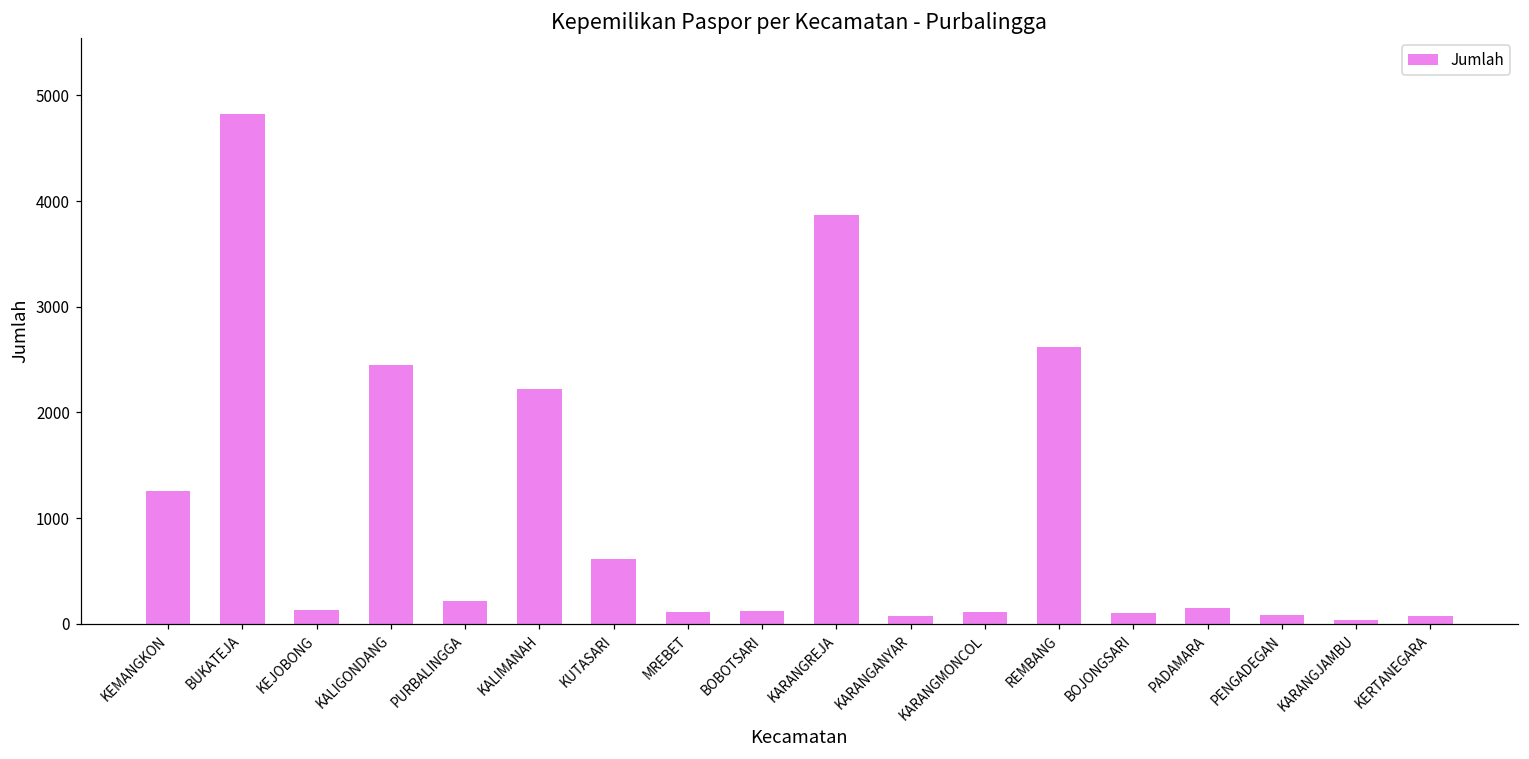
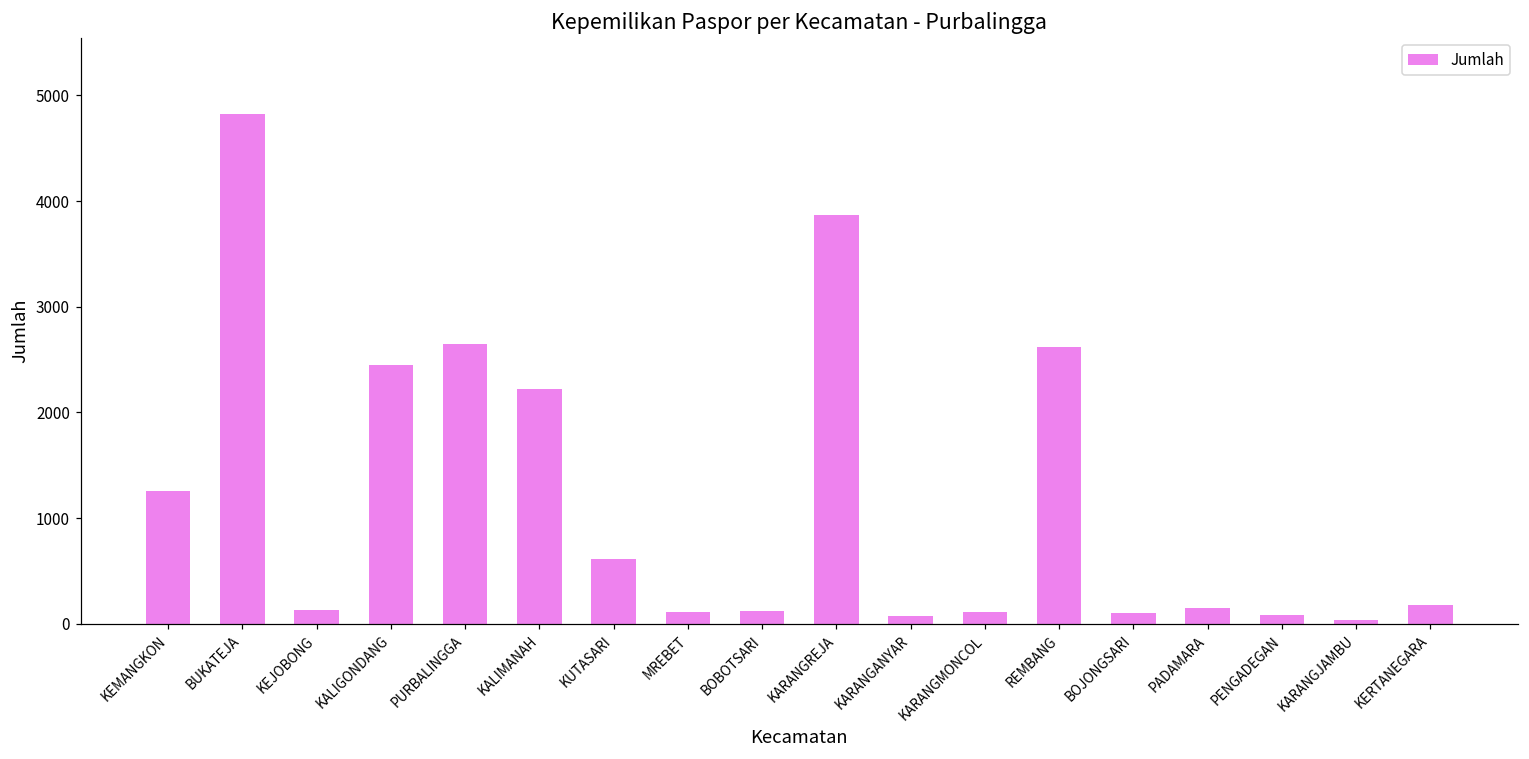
  {
    "KEMANGKON": 1300,
    "BUKATEJA": 4800,
    "KEJOBONG": 100,
    "KALIGONDANG": 2400,
-   "PURBALINGGA": 200,
+   "PURBALINGGA": 2600,
    "KALIMANAH": 2200,
    "KUTASARI": 600,
    "MREBET": 100,
    "BOBOTSARI": 100,
    "KARANGREJA": 3900,
    "KARANGANYAR": 100,
    "KARANGMONCOL": 100,
    "REMBANG": 2600,
    "BOJONGSARI": 100,
    "PADAMARA": 100,
    "PENGADEGAN": 100,
    "KARANGJAMBU": 0,
-   "KERTANEGARA": 100
+   "KERTANEGARA": 200
  }
